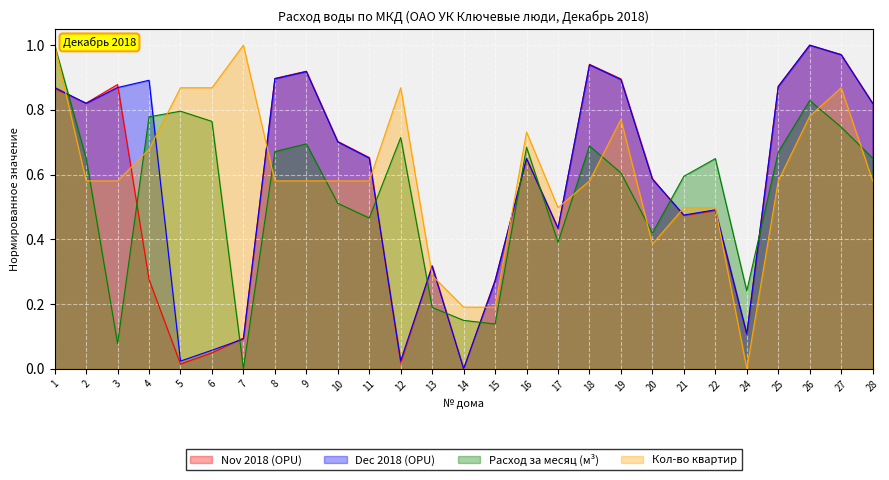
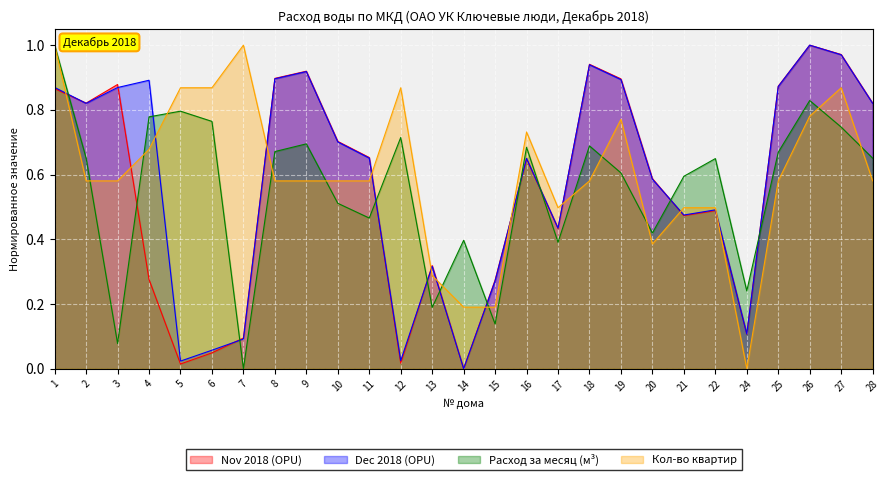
  {
    "Nov 2018 (OPU)": {
      "3": 0.88,
      "4": 0.28,
      "5": 0.01,
      "6": 0.05
    },
    "Dec 2018 (OPU)": {
      "3": 0.87,
      "4": 0.89,
      "5": 0.02,
      "6": 0.06
    },
    "Расход за месяц (м³)": {
      "2": 0.65,
      "3": 0.08,
      "4": 0.78,
      "5": 0.80,
      "6": 0.76,
      "7": 0.00,
      "8": 0.67,
      "9": 0.69,
      "10": 0.51,
      "11": 0.47,
      "12": 0.71,
      "13": 0.19,
-     "14": 0.15,
+     "14": 0.40,
      "15": 0.14,
      "16": 0.68,
      "17": 0.39,
      "18": 0.69,
      "19": 0.61,
      "20": 0.42,
      "21": 0.59,
      "22": 0.65,
      "24": 0.24,
      "25": 0.67,
      "26": 0.83,
      "27": 0.75,
      "28": 0.65
    },
    "Кол-во квартир": {
      "2": 0.58,
      "3": 0.58,
      "4": 0.68,
      "5": 0.87,
      "6": 0.87,
      "7": 1.00,
      "8": 0.58,
      "9": 0.58,
      "10": 0.58,
      "11": 0.58,
      "12": 0.87,
      "13": 0.29,
      "14": 0.19,
      "15": 0.19,
      "16": 0.73,
      "17": 0.50,
      "18": 0.58,
      "19": 0.77,
      "20": 0.39,
      "21": 0.50,
      "24": 0.00,
      "25": 0.58,
      "26": 0.78,
      "27": 0.87,
      "28": 0.58
    }
  }
